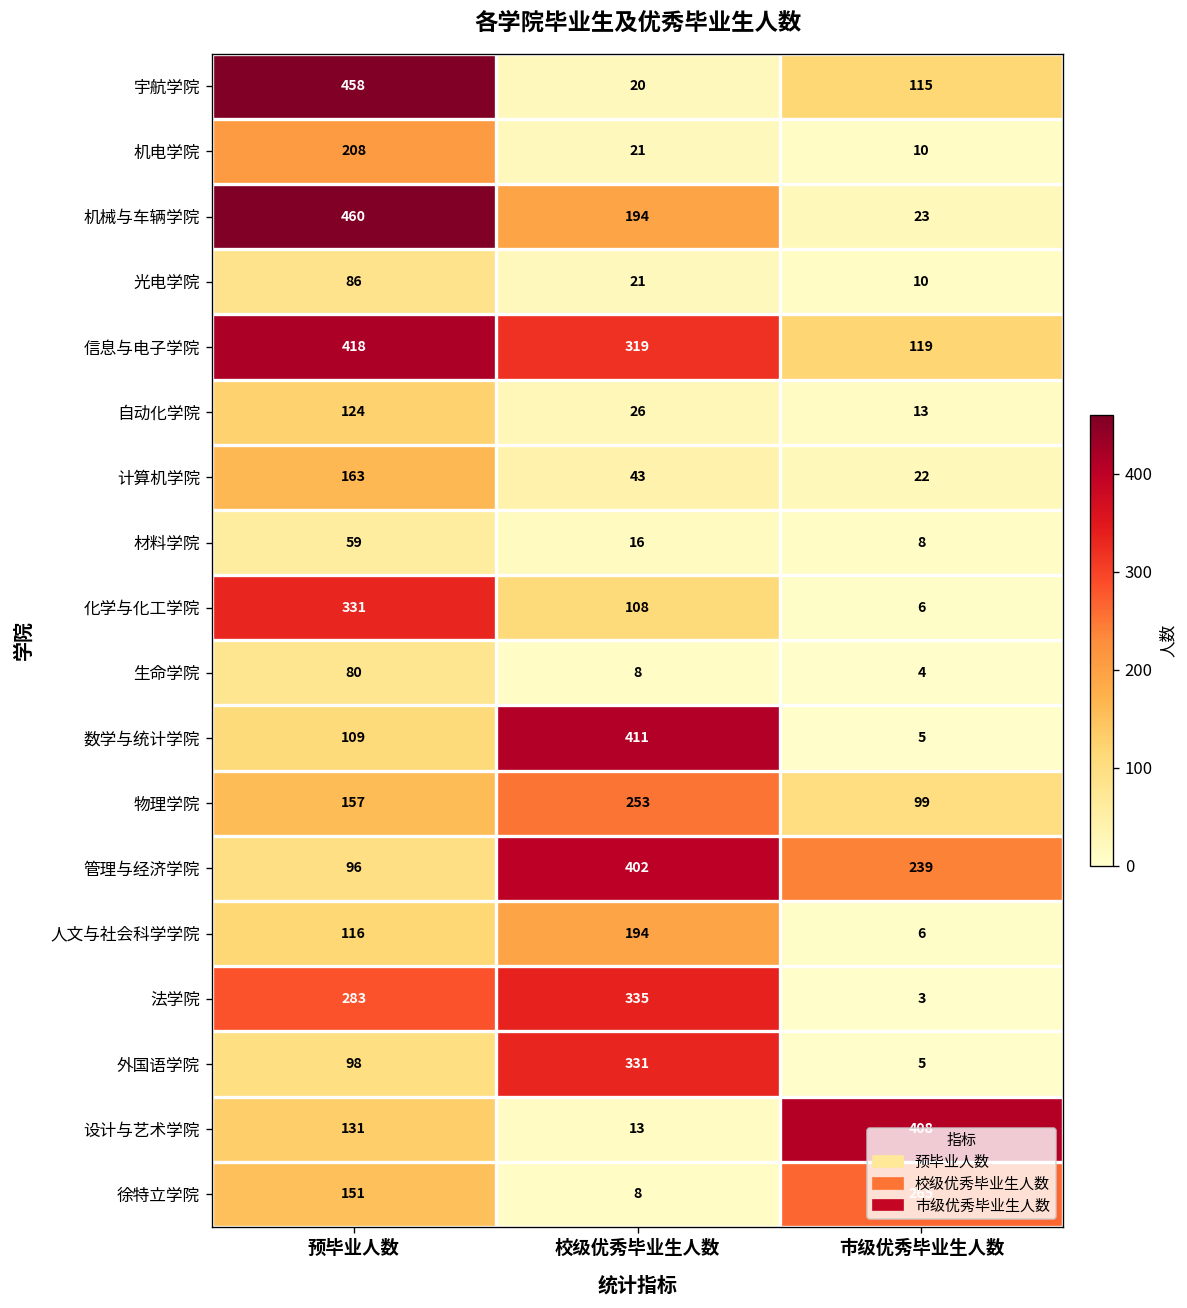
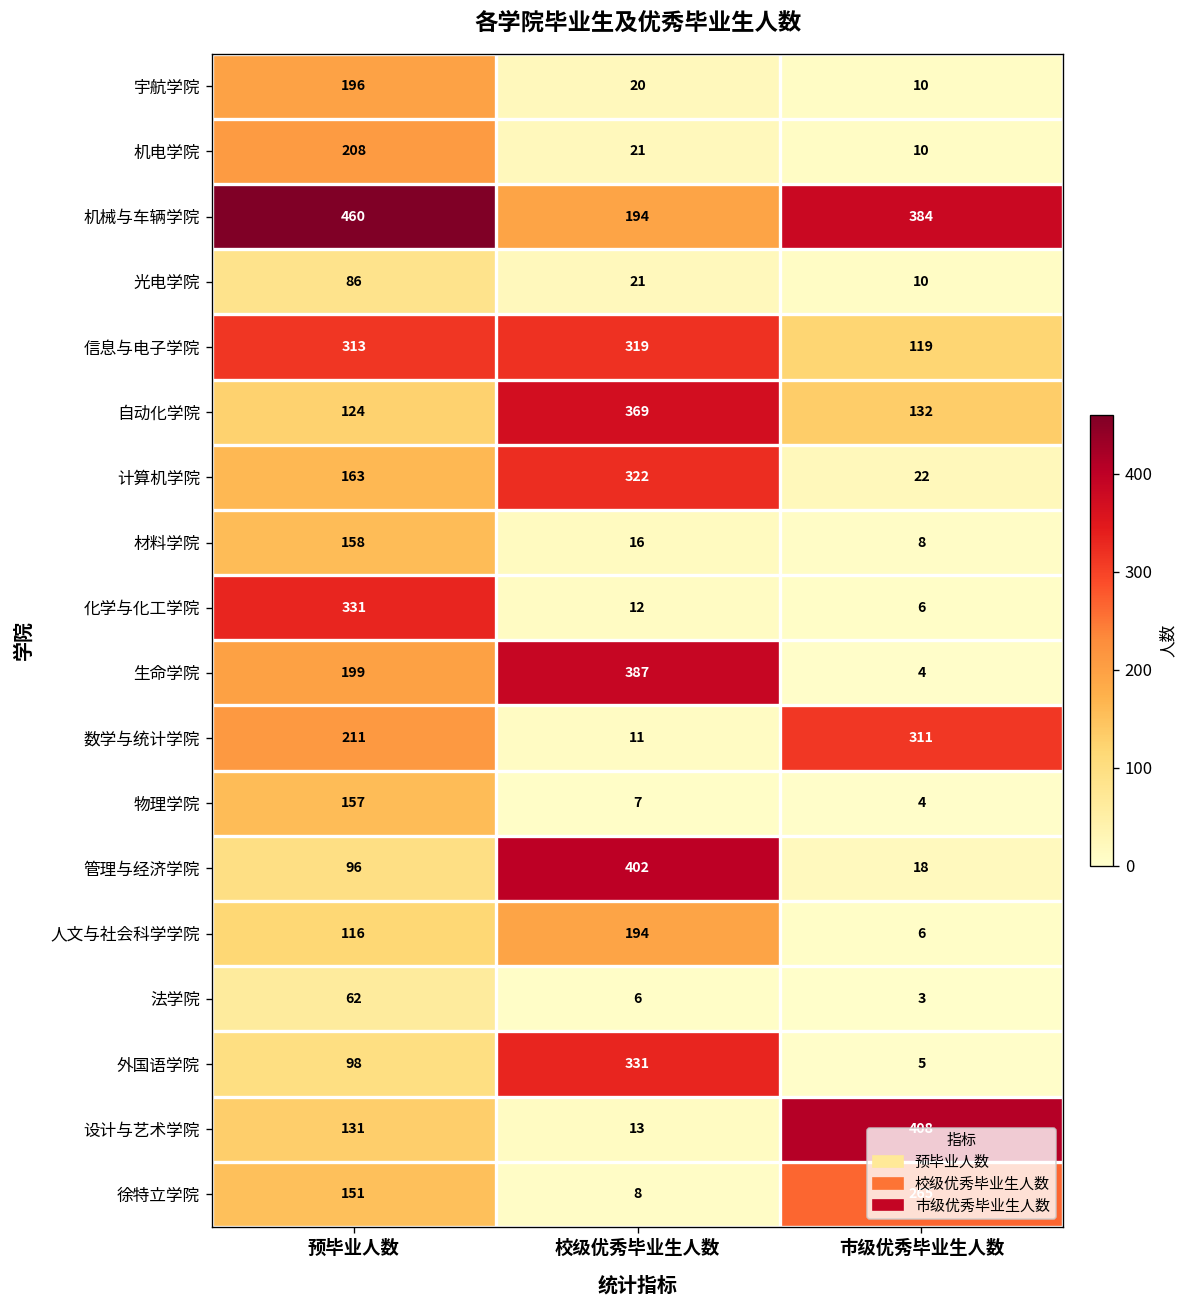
  {
    "宇航学院": {
-     "预毕业人数": 458,
+     "预毕业人数": 196,
      "校级优秀毕业生人数": 20,
-     "市级优秀毕业生人数": 115
+     "市级优秀毕业生人数": 10
    },
    "机电学院": {
      "预毕业人数": 208,
      "校级优秀毕业生人数": 21,
      "市级优秀毕业生人数": 10
    },
    "机械与车辆学院": {
      "预毕业人数": 460,
      "校级优秀毕业生人数": 194,
-     "市级优秀毕业生人数": 23
+     "市级优秀毕业生人数": 384
    },
    "光电学院": {
      "预毕业人数": 86,
      "校级优秀毕业生人数": 21,
      "市级优秀毕业生人数": 10
    },
    "信息与电子学院": {
-     "预毕业人数": 418,
+     "预毕业人数": 313,
      "校级优秀毕业生人数": 319,
      "市级优秀毕业生人数": 119
    },
    "自动化学院": {
      "预毕业人数": 124,
-     "校级优秀毕业生人数": 26,
-     "市级优秀毕业生人数": 13
+     "校级优秀毕业生人数": 369,
+     "市级优秀毕业生人数": 132
    },
    "计算机学院": {
      "预毕业人数": 163,
-     "校级优秀毕业生人数": 43,
+     "校级优秀毕业生人数": 322,
      "市级优秀毕业生人数": 22
    },
    "材料学院": {
-     "预毕业人数": 59,
+     "预毕业人数": 158,
      "校级优秀毕业生人数": 16,
      "市级优秀毕业生人数": 8
    },
    "化学与化工学院": {
      "预毕业人数": 331,
-     "校级优秀毕业生人数": 108,
+     "校级优秀毕业生人数": 12,
      "市级优秀毕业生人数": 6
    },
    "生命学院": {
-     "预毕业人数": 80,
-     "校级优秀毕业生人数": 8,
+     "预毕业人数": 199,
+     "校级优秀毕业生人数": 387,
      "市级优秀毕业生人数": 4
    },
    "数学与统计学院": {
-     "预毕业人数": 109,
-     "校级优秀毕业生人数": 411,
-     "市级优秀毕业生人数": 5
+     "预毕业人数": 211,
+     "校级优秀毕业生人数": 11,
+     "市级优秀毕业生人数": 311
    },
    "物理学院": {
      "预毕业人数": 157,
-     "校级优秀毕业生人数": 253,
-     "市级优秀毕业生人数": 99
+     "校级优秀毕业生人数": 7,
+     "市级优秀毕业生人数": 4
    },
    "管理与经济学院": {
      "预毕业人数": 96,
      "校级优秀毕业生人数": 402,
-     "市级优秀毕业生人数": 239
+     "市级优秀毕业生人数": 18
    },
    "人文与社会科学学院": {
      "预毕业人数": 116,
      "校级优秀毕业生人数": 194,
      "市级优秀毕业生人数": 6
    },
    "法学院": {
-     "预毕业人数": 283,
-     "校级优秀毕业生人数": 335,
+     "预毕业人数": 62,
+     "校级优秀毕业生人数": 6,
      "市级优秀毕业生人数": 3
    },
    "外国语学院": {
      "预毕业人数": 98,
      "校级优秀毕业生人数": 331,
      "市级优秀毕业生人数": 5
    },
    "设计与艺术学院": {
      "预毕业人数": 131,
      "校级优秀毕业生人数": 13
    },
    "徐特立学院": {
      "预毕业人数": 151,
      "校级优秀毕业生人数": 8
    }
  }
